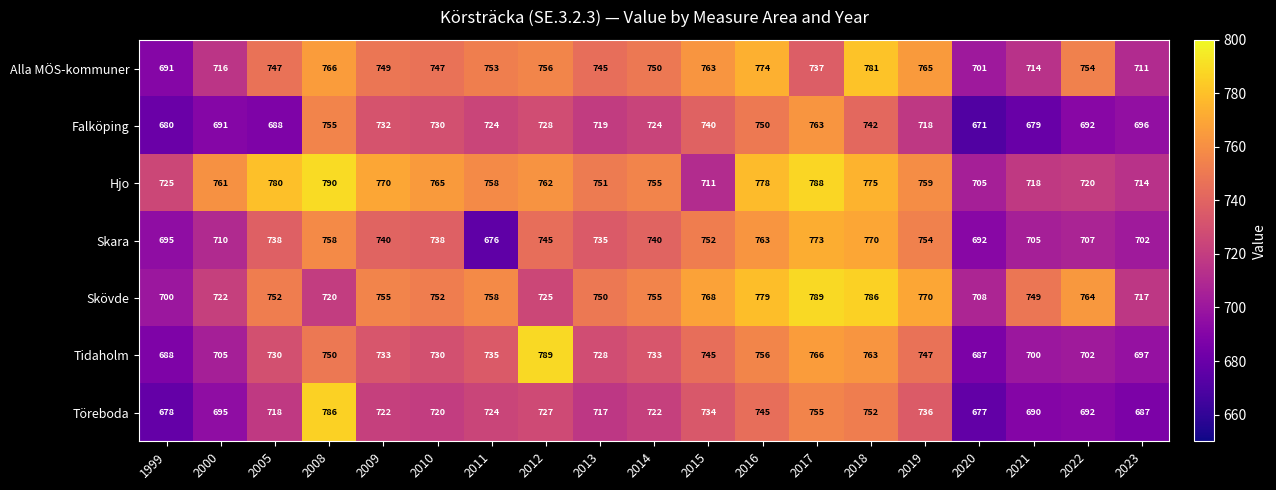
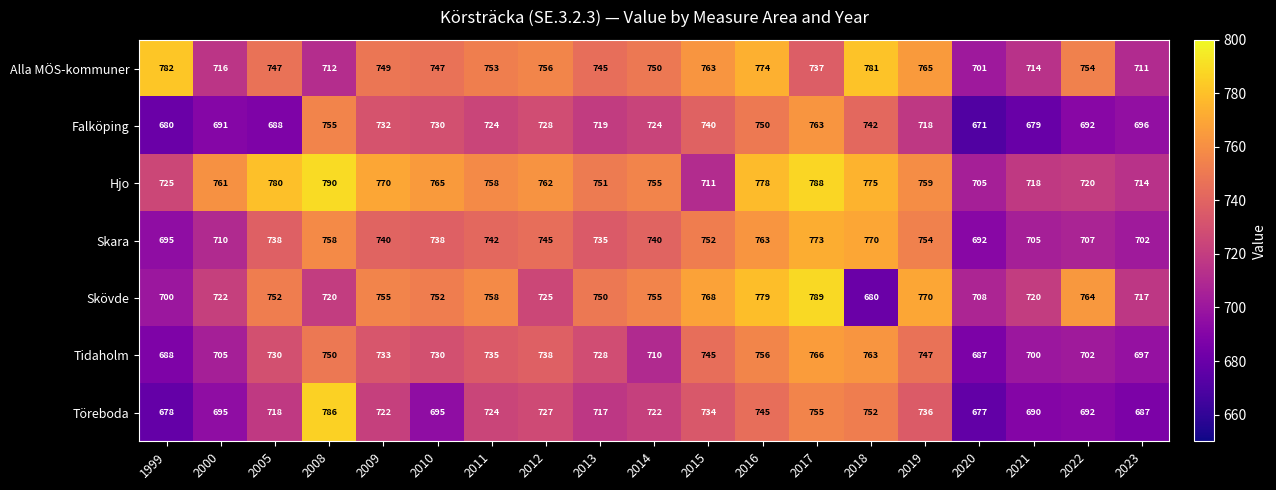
  {
    "Alla MÖS-kommuner": {
-     "1999": 691,
+     "1999": 782,
      "2000": 716,
      "2005": 747,
-     "2008": 766,
+     "2008": 712,
      "2009": 749,
      "2010": 747,
      "2011": 753,
      "2012": 756,
      "2013": 745,
      "2014": 750,
      "2015": 763,
      "2016": 774,
      "2017": 737,
      "2018": 781,
      "2019": 765,
      "2020": 701,
      "2021": 714,
      "2022": 754,
      "2023": 711
    },
    "Falköping": {
      "1999": 680,
      "2000": 691,
      "2005": 688,
      "2008": 755,
      "2009": 732,
      "2010": 730,
      "2011": 724,
      "2012": 728,
      "2013": 719,
      "2014": 724,
      "2015": 740,
      "2016": 750,
      "2017": 763,
      "2018": 742,
      "2019": 718,
      "2020": 671,
      "2021": 679,
      "2022": 692,
      "2023": 696
    },
    "Hjo": {
      "1999": 725,
      "2000": 761,
      "2005": 780,
      "2008": 790,
      "2009": 770,
      "2010": 765,
      "2011": 758,
      "2012": 762,
      "2013": 751,
      "2014": 755,
      "2015": 711,
      "2016": 778,
      "2017": 788,
      "2018": 775,
      "2019": 759,
      "2020": 705,
      "2021": 718,
      "2022": 720,
      "2023": 714
    },
    "Skara": {
      "1999": 695,
      "2000": 710,
      "2005": 738,
      "2008": 758,
      "2009": 740,
      "2010": 738,
-     "2011": 676,
+     "2011": 742,
      "2012": 745,
      "2013": 735,
      "2014": 740,
      "2015": 752,
      "2016": 763,
      "2017": 773,
      "2018": 770,
      "2019": 754,
      "2020": 692,
      "2021": 705,
      "2022": 707,
      "2023": 702
    },
    "Skövde": {
      "1999": 700,
      "2000": 722,
      "2005": 752,
      "2008": 720,
      "2009": 755,
      "2010": 752,
      "2011": 758,
      "2012": 725,
      "2013": 750,
      "2014": 755,
      "2015": 768,
      "2016": 779,
      "2017": 789,
-     "2018": 786,
+     "2018": 680,
      "2019": 770,
      "2020": 708,
-     "2021": 749,
+     "2021": 720,
      "2022": 764,
      "2023": 717
    },
    "Tidaholm": {
      "1999": 688,
      "2000": 705,
      "2005": 730,
      "2008": 750,
      "2009": 733,
      "2010": 730,
      "2011": 735,
-     "2012": 789,
+     "2012": 738,
      "2013": 728,
-     "2014": 733,
+     "2014": 710,
      "2015": 745,
      "2016": 756,
      "2017": 766,
      "2018": 763,
      "2019": 747,
      "2020": 687,
      "2021": 700,
      "2022": 702,
      "2023": 697
    },
    "Töreboda": {
      "1999": 678,
      "2000": 695,
      "2005": 718,
      "2008": 786,
      "2009": 722,
-     "2010": 720,
+     "2010": 695,
      "2011": 724,
      "2012": 727,
      "2013": 717,
      "2014": 722,
      "2015": 734,
      "2016": 745,
      "2017": 755,
      "2018": 752,
      "2019": 736,
      "2020": 677,
      "2021": 690,
      "2022": 692,
      "2023": 687
    }
  }
